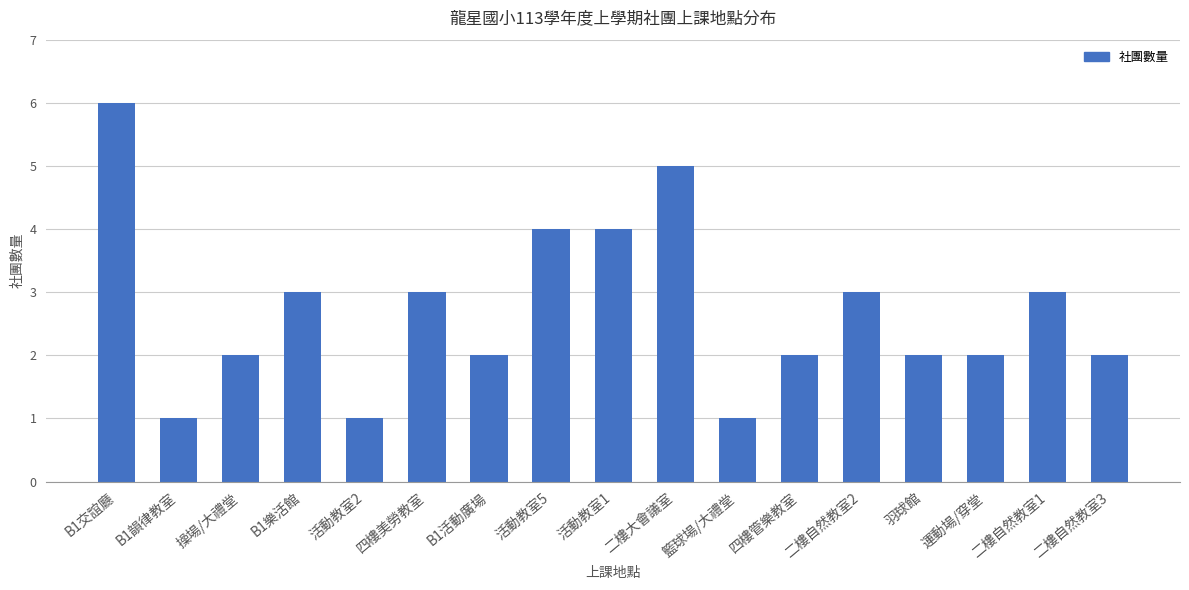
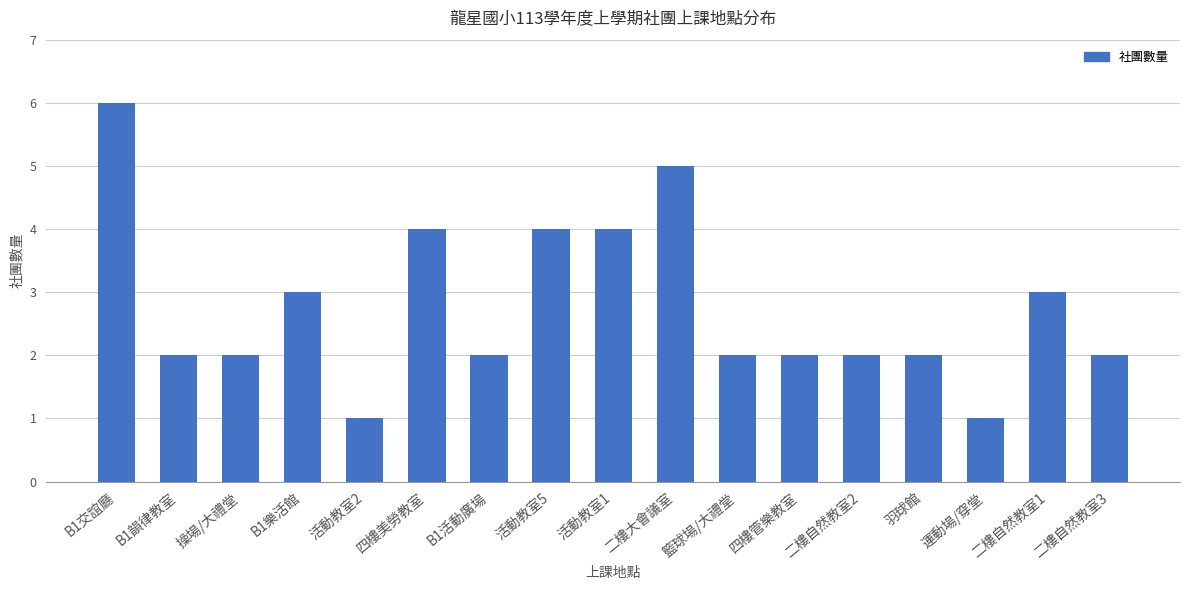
  {
    "B1交誼廳": 6,
-   "B1韻律教室": 1,
+   "B1韻律教室": 2,
    "操場/大禮堂": 2,
    "B1樂活館": 3,
    "活動教室2": 1,
-   "四樓美勞教室": 3,
+   "四樓美勞教室": 4,
    "B1活動廣場": 2,
    "活動教室5": 4,
    "活動教室1": 4,
    "二樓大會議室": 5,
-   "籃球場/大禮堂": 1,
+   "籃球場/大禮堂": 2,
    "四樓管樂教室": 2,
-   "二樓自然教室2": 3,
+   "二樓自然教室2": 2,
    "羽球館": 2,
-   "運動場/穿堂": 2,
+   "運動場/穿堂": 1,
    "二樓自然教室1": 3,
    "二樓自然教室3": 2
  }
